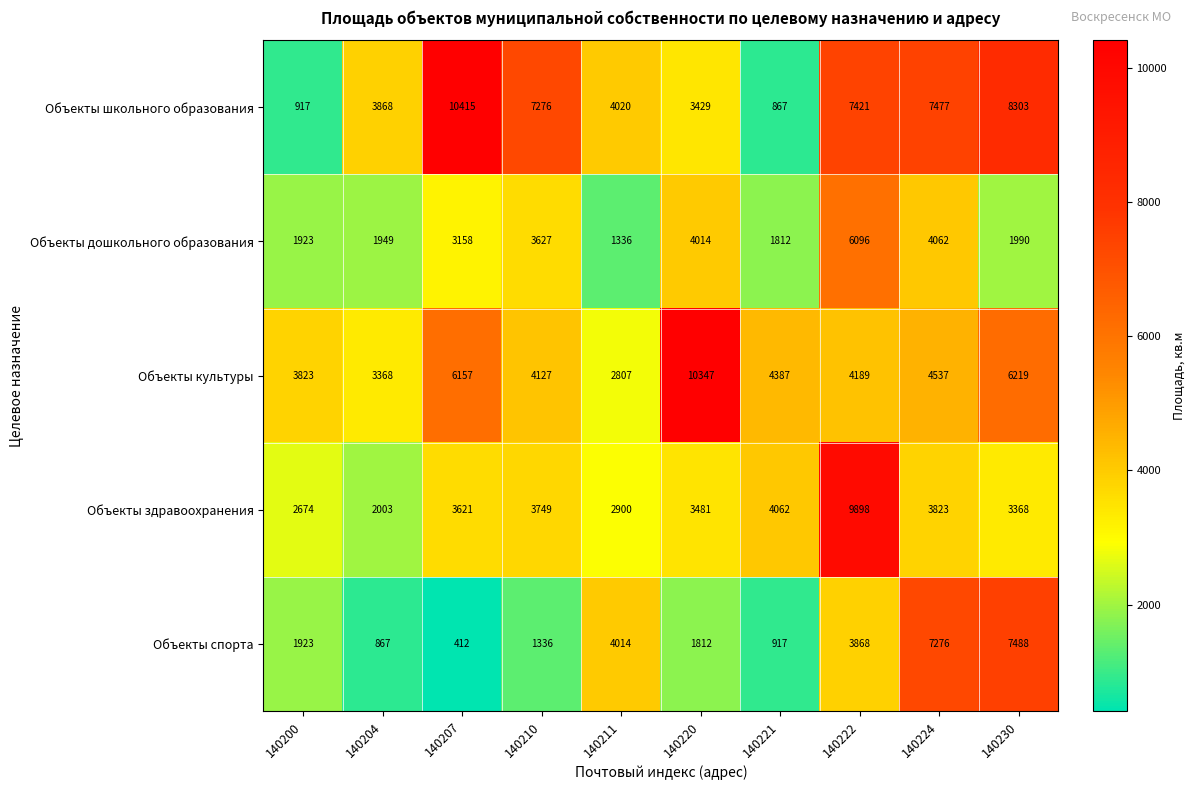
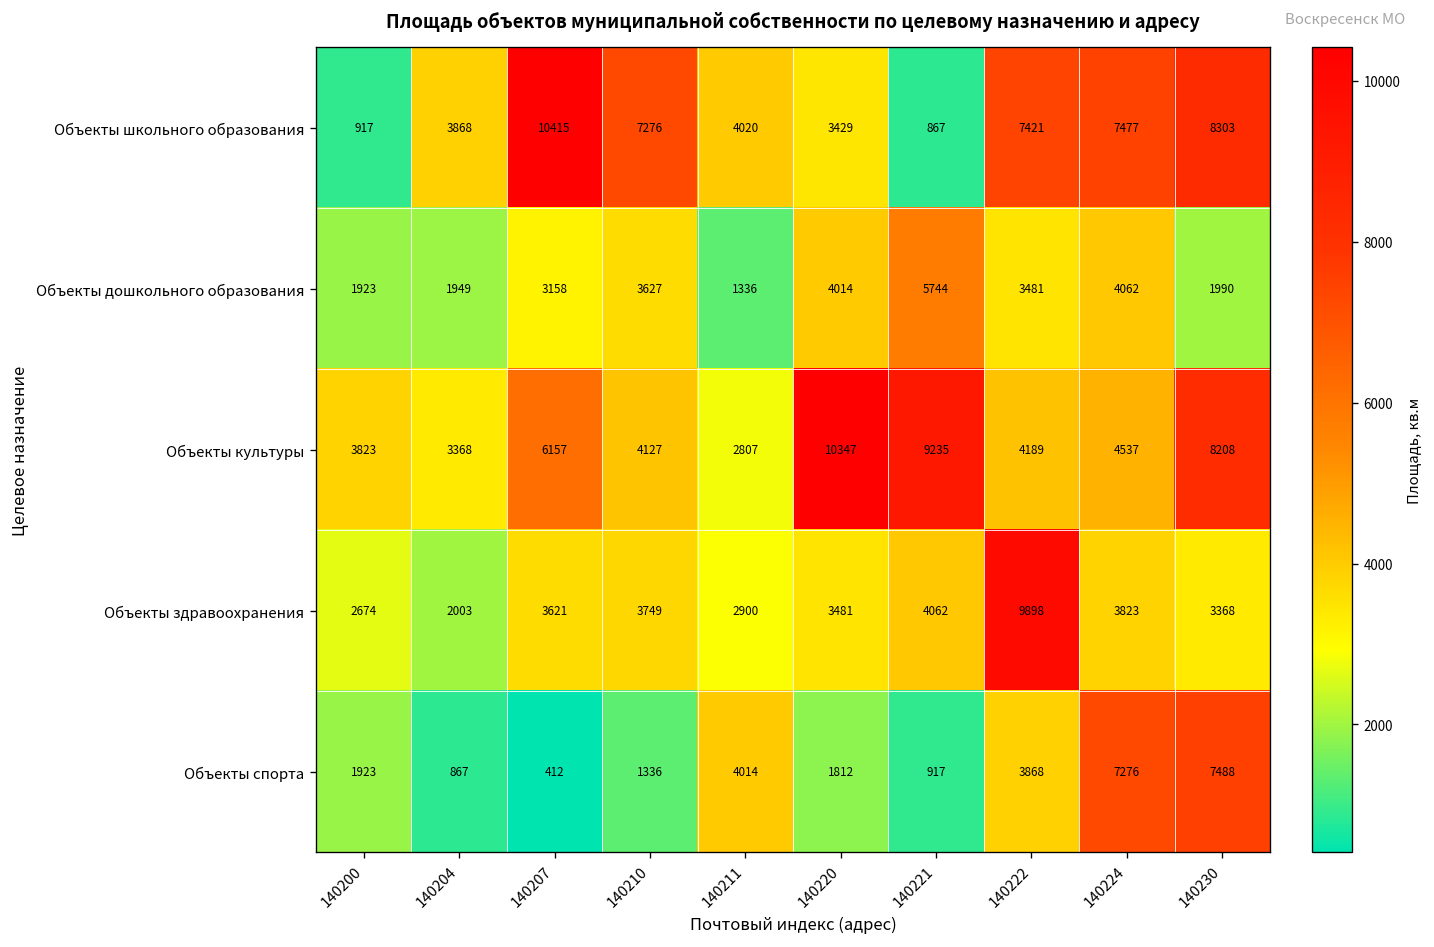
  {
    "Объекты школьного образования": {
      "140200": 917,
      "140204": 3868,
      "140207": 10415,
      "140210": 7276,
      "140211": 4020,
      "140220": 3429,
      "140221": 867,
      "140222": 7421,
      "140224": 7477,
      "140230": 8303
    },
    "Объекты дошкольного образования": {
      "140200": 1923,
      "140204": 1949,
      "140207": 3158,
      "140210": 3627,
      "140211": 1336,
      "140220": 4014,
-     "140221": 1812,
-     "140222": 6096,
+     "140221": 5744,
+     "140222": 3481,
      "140224": 4062,
      "140230": 1990
    },
    "Объекты культуры": {
      "140200": 3823,
      "140204": 3368,
      "140207": 6157,
      "140210": 4127,
      "140211": 2807,
      "140220": 10347,
-     "140221": 4387,
+     "140221": 9235,
      "140222": 4189,
      "140224": 4537,
-     "140230": 6219
+     "140230": 8208
    },
    "Объекты здравоохранения": {
      "140200": 2674,
      "140204": 2003,
      "140207": 3621,
      "140210": 3749,
      "140211": 2900,
      "140220": 3481,
      "140221": 4062,
      "140222": 9898,
      "140224": 3823,
      "140230": 3368
    },
    "Объекты спорта": {
      "140200": 1923,
      "140204": 867,
      "140207": 412,
      "140210": 1336,
      "140211": 4014,
      "140220": 1812,
      "140221": 917,
      "140222": 3868,
      "140224": 7276,
      "140230": 7488
    }
  }
